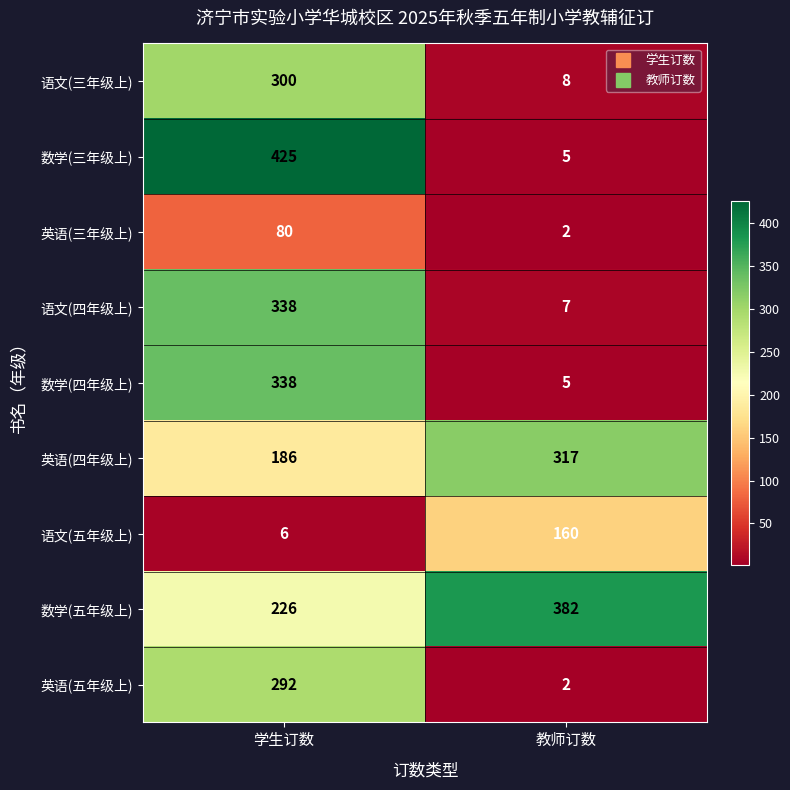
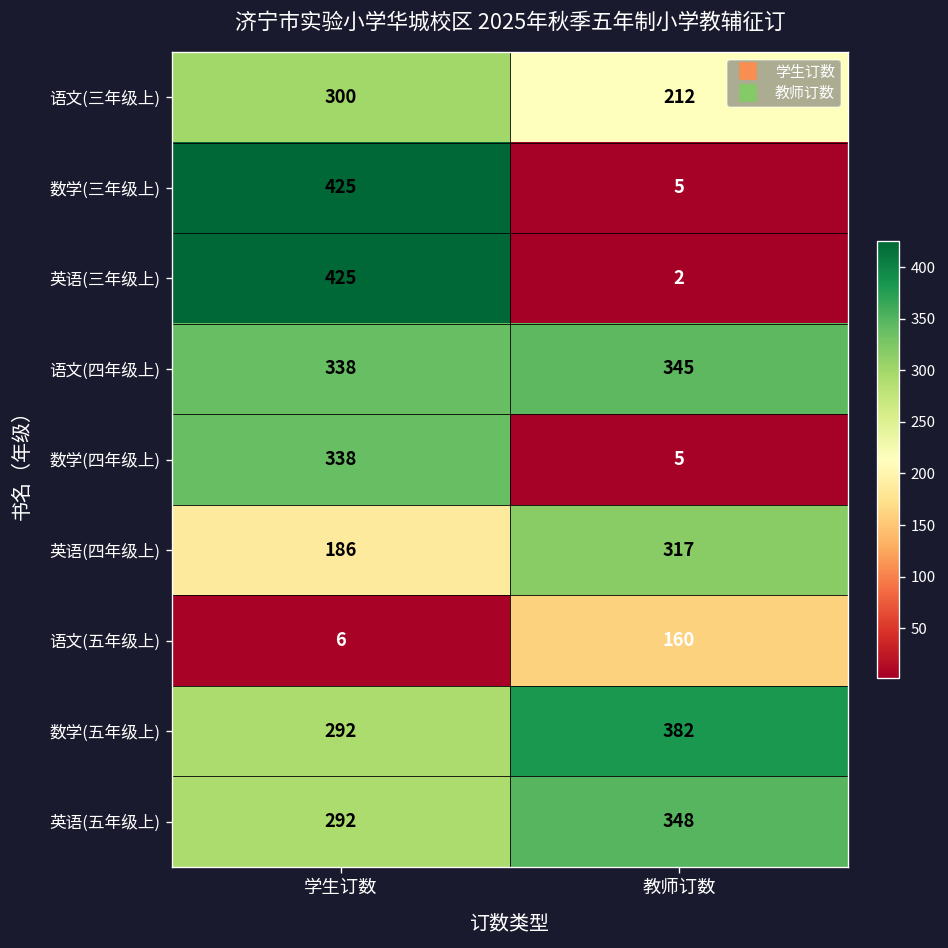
  {
    "语文(三年级上)": {
      "学生订数": 300,
-     "教师订数": 8
+     "教师订数": 212
    },
    "数学(三年级上)": {
      "学生订数": 425,
      "教师订数": 5
    },
    "英语(三年级上)": {
-     "学生订数": 80,
+     "学生订数": 425,
      "教师订数": 2
    },
    "语文(四年级上)": {
      "学生订数": 338,
-     "教师订数": 7
+     "教师订数": 345
    },
    "数学(四年级上)": {
      "学生订数": 338,
      "教师订数": 5
    },
    "英语(四年级上)": {
      "学生订数": 186,
      "教师订数": 317
    },
    "语文(五年级上)": {
      "学生订数": 6,
      "教师订数": 160
    },
    "数学(五年级上)": {
-     "学生订数": 226,
+     "学生订数": 292,
      "教师订数": 382
    },
    "英语(五年级上)": {
      "学生订数": 292,
-     "教师订数": 2
+     "教师订数": 348
    }
  }
